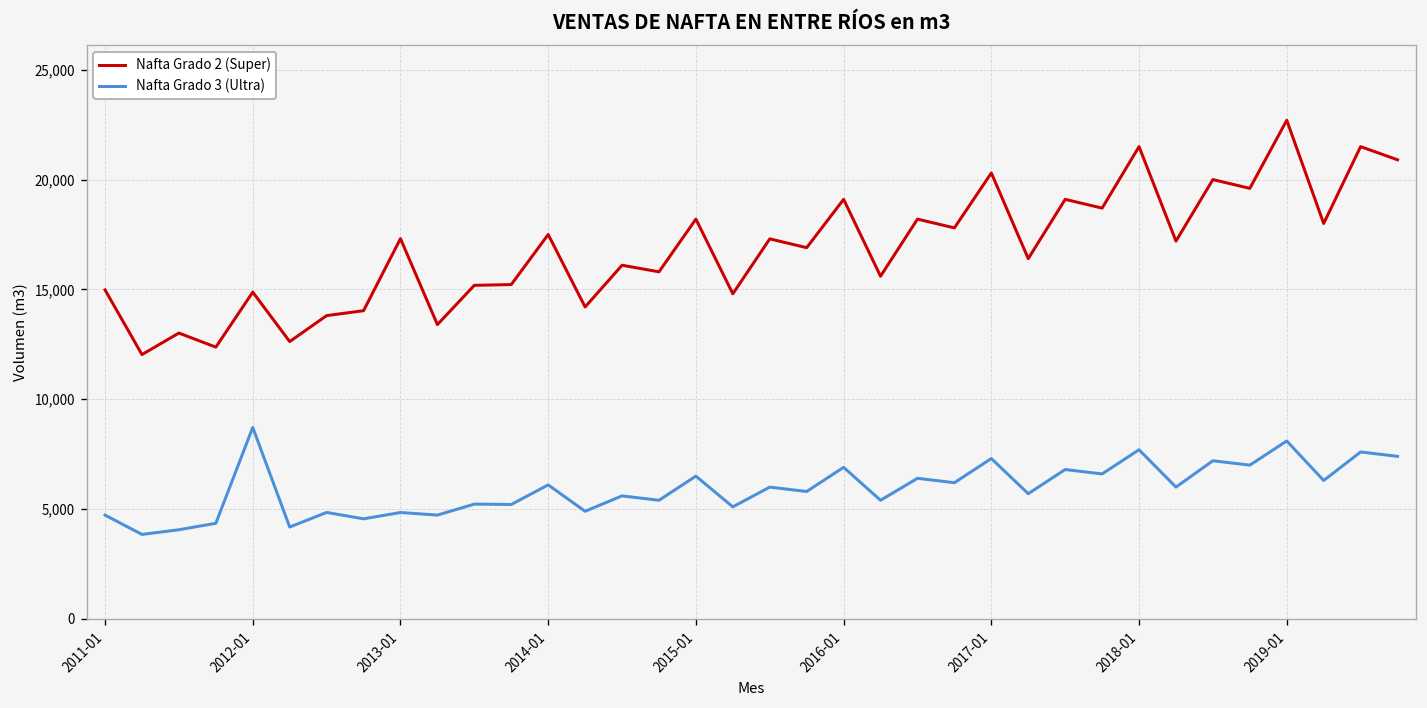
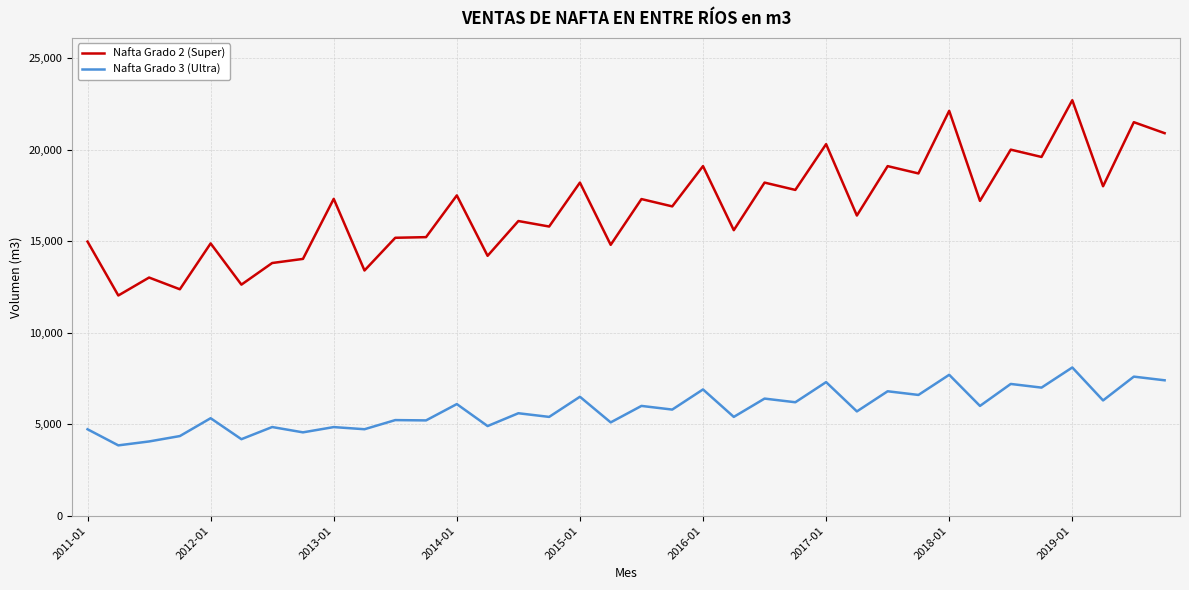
  {
    "Nafta Grado 2 (Super)": {
      "2011-01": "15,000",
      "2012-01": "14,900",
      "2013-01": "17,300",
      "2014-01": "17,500",
      "2015-01": "18,200",
      "2016-01": "19,100",
      "2017-01": "20,300",
-     "2018-01": "21,500",
+     "2018-01": "22,100",
      "2019-01": "22,700"
    },
    "Nafta Grado 3 (Ultra)": {
      "2011-01": "4,700",
-     "2012-01": "8,700",
+     "2012-01": "5,300",
      "2013-01": "4,800",
      "2014-01": "6,100",
      "2015-01": "6,500",
      "2016-01": "6,900",
      "2017-01": "7,300",
      "2018-01": "7,700",
      "2019-01": "8,100"
    }
  }
